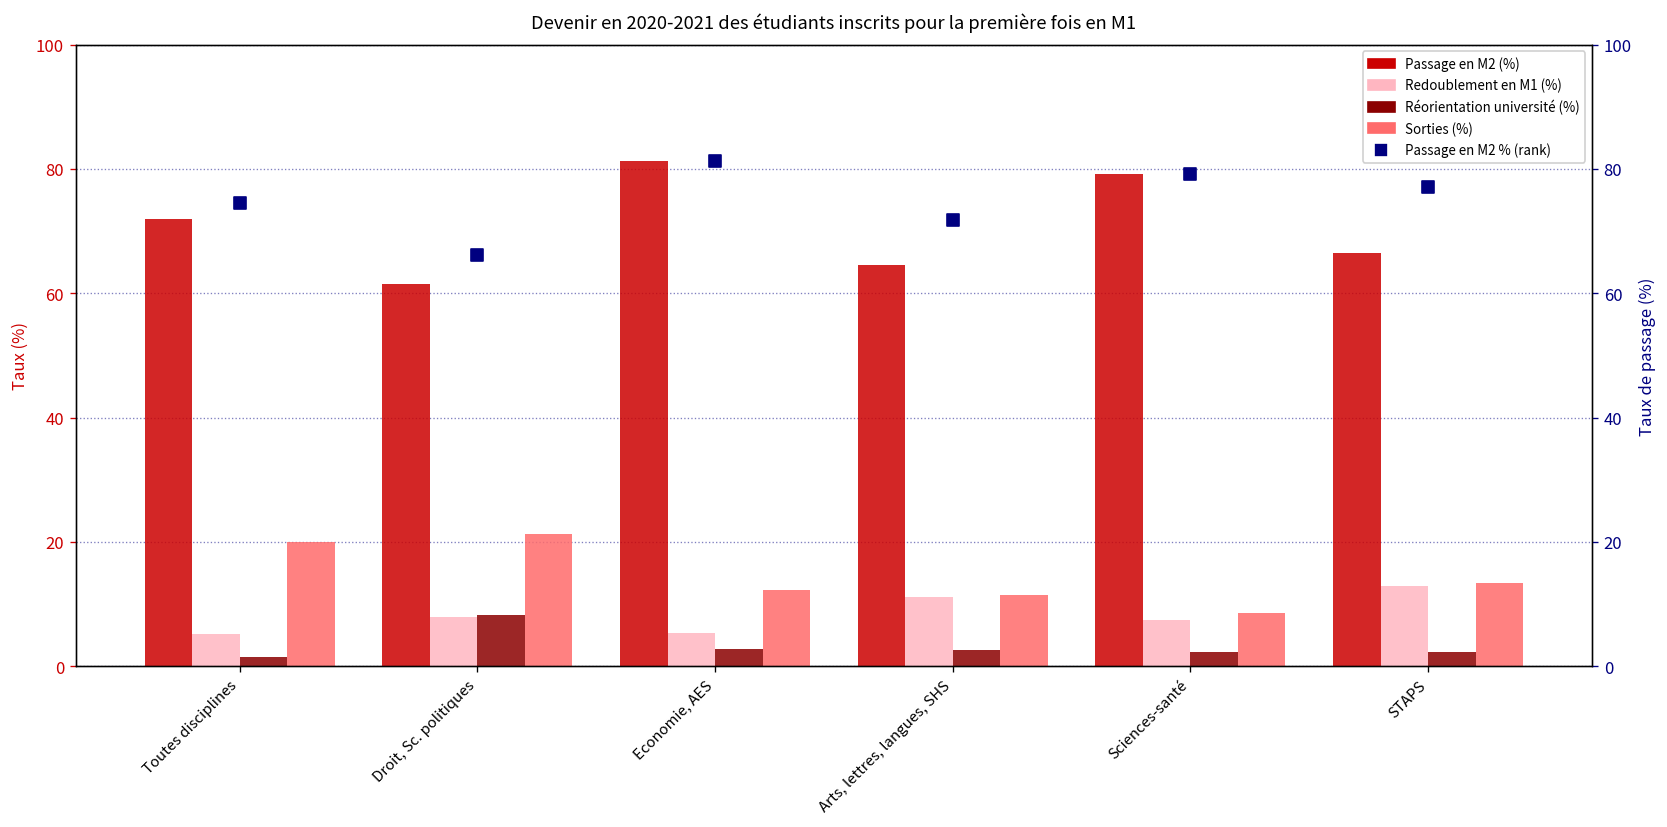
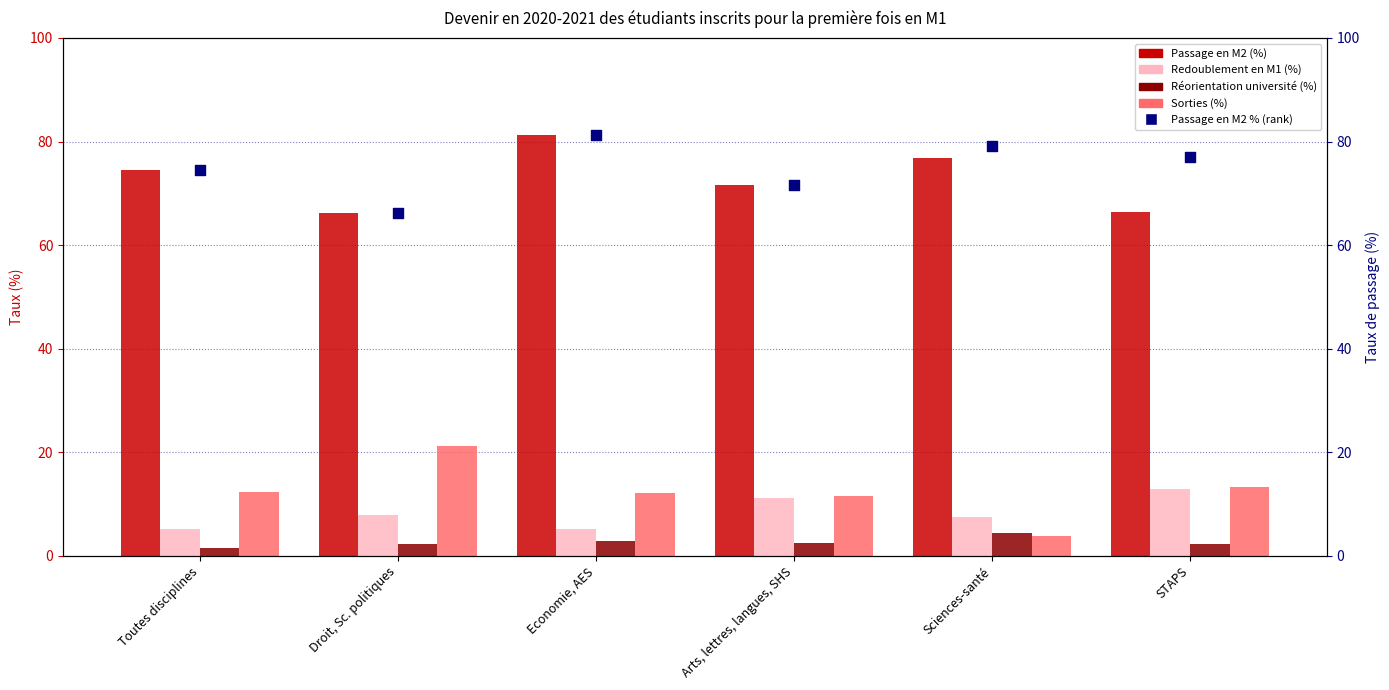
  {
    "Passage en M2 (%)": {
-     "Toutes disciplines": 72,
-     "Droit, Sc. politiques": 62,
+     "Toutes disciplines": 75,
+     "Droit, Sc. politiques": 66,
      "Economie, AES": 81,
-     "Arts, lettres, langues, SHS": 65,
-     "Sciences-santé": 79,
+     "Arts, lettres, langues, SHS": 72,
+     "Sciences-santé": 77,
      "STAPS": 67
    },
    "Redoublement en M1 (%)": {
      "Toutes disciplines": 5,
      "Droit, Sc. politiques": 8,
      "Economie, AES": 5,
      "Arts, lettres, langues, SHS": 11,
      "Sciences-santé": 8,
      "STAPS": 13
    },
    "Réorientation université (%)": {
      "Toutes disciplines": 2,
-     "Droit, Sc. politiques": 8,
+     "Droit, Sc. politiques": 2,
      "Economie, AES": 3,
      "Arts, lettres, langues, SHS": 3,
-     "Sciences-santé": 2,
+     "Sciences-santé": 4,
      "STAPS": 2
    },
    "Sorties (%)": {
-     "Toutes disciplines": 20,
+     "Toutes disciplines": 12,
      "Droit, Sc. politiques": 21,
      "Economie, AES": 12,
      "Arts, lettres, langues, SHS": 12,
-     "Sciences-santé": 9,
+     "Sciences-santé": 4,
      "STAPS": 13
    }
  }
